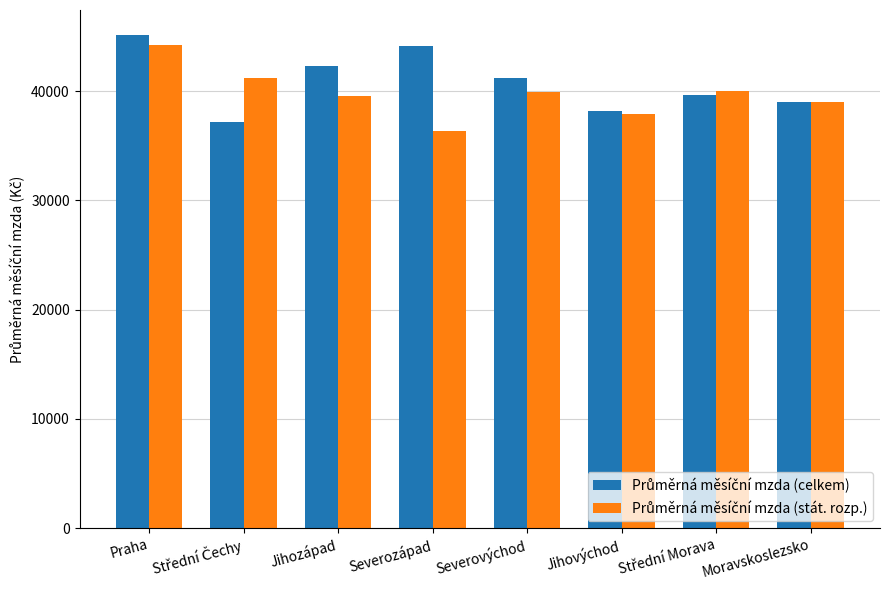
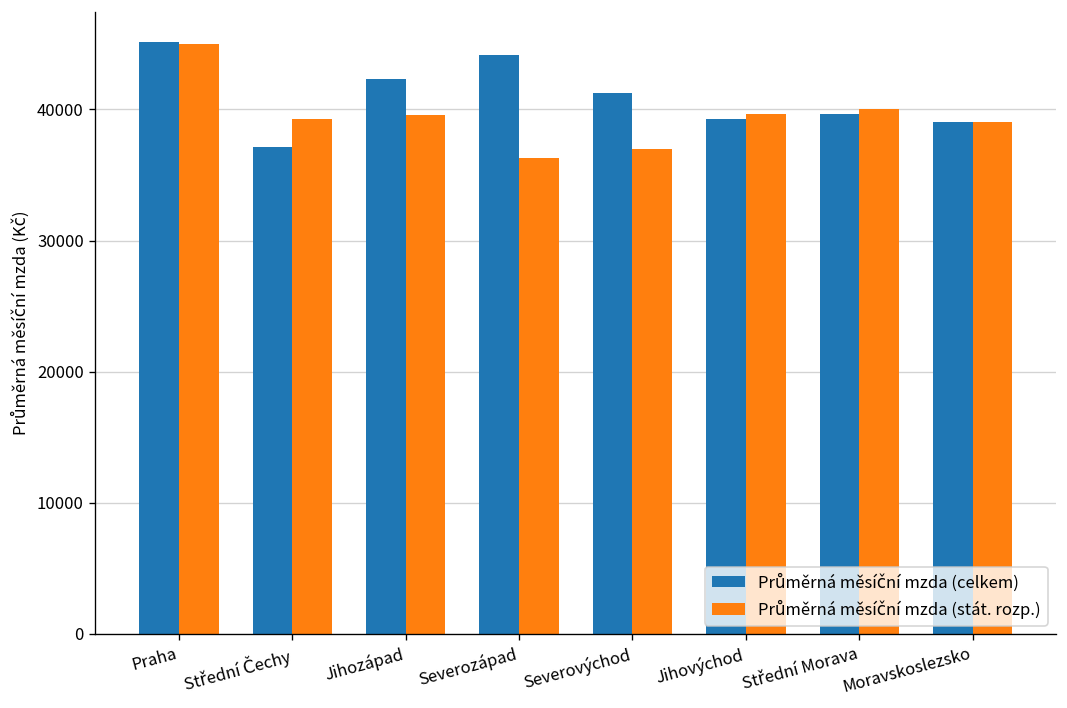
  {
    "Průměrná měsíční mzda (celkem)": {
      "Praha": 45200,
      "Střední Čechy": 37200,
      "Jihozápad": 42300,
      "Severozápad": 44200,
      "Severovýchod": 41200,
-     "Jihovýchod": 38100,
+     "Jihovýchod": 39300,
      "Střední Morava": 39700,
      "Moravskoslezsko": 39000
    },
    "Průměrná měsíční mzda (stát. rozp.)": {
-     "Praha": 44200,
-     "Střední Čechy": 41200,
+     "Praha": 45000,
+     "Střední Čechy": 39200,
      "Jihozápad": 39500,
      "Severozápad": 36300,
-     "Severovýchod": 39900,
-     "Jihovýchod": 37900,
+     "Severovýchod": 37000,
+     "Jihovýchod": 39700,
      "Střední Morava": 40000,
      "Moravskoslezsko": 39000
    }
  }
